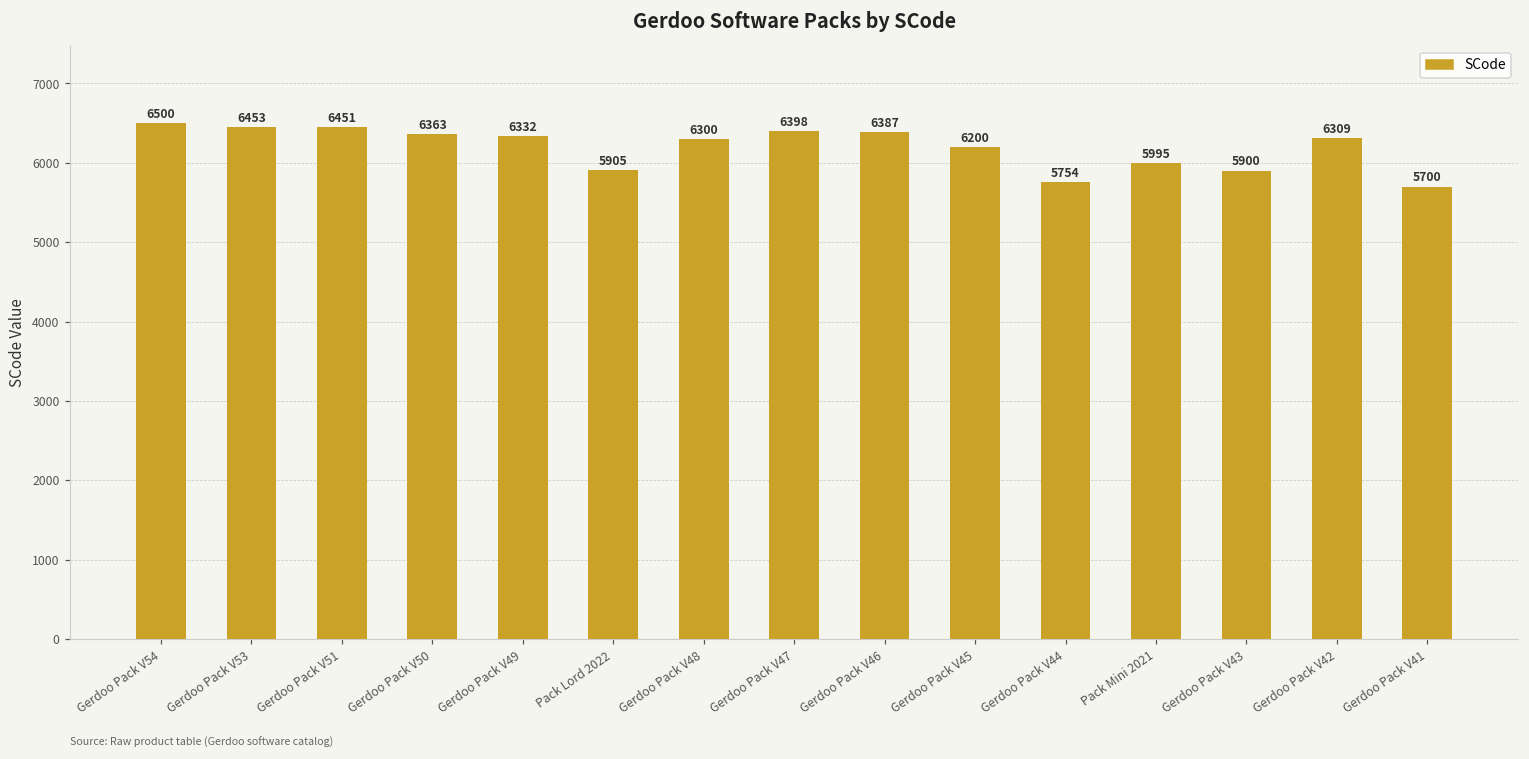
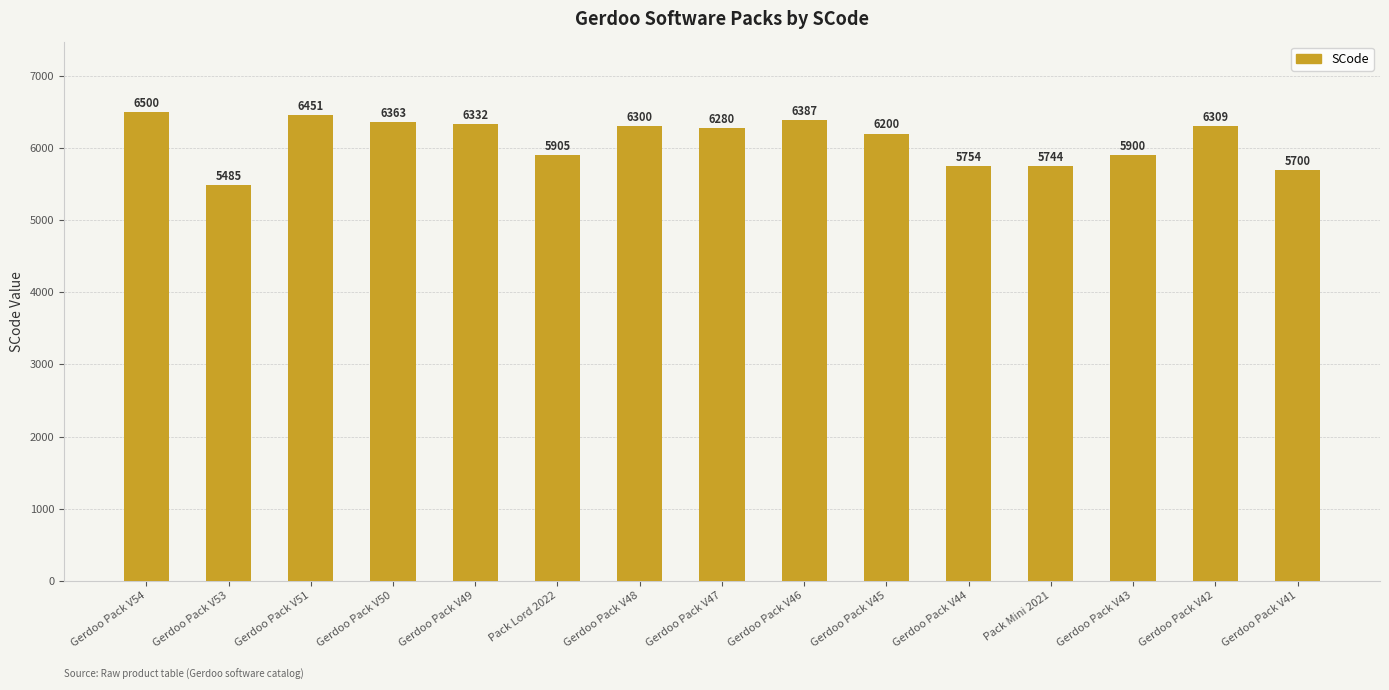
  {
    "Gerdoo Pack V54": 6500,
-   "Gerdoo Pack V53": 6453,
+   "Gerdoo Pack V53": 5485,
    "Gerdoo Pack V51": 6451,
    "Gerdoo Pack V50": 6363,
    "Gerdoo Pack V49": 6332,
    "Pack Lord 2022": 5905,
    "Gerdoo Pack V48": 6300,
-   "Gerdoo Pack V47": 6398,
+   "Gerdoo Pack V47": 6280,
    "Gerdoo Pack V46": 6387,
    "Gerdoo Pack V45": 6200,
    "Gerdoo Pack V44": 5754,
-   "Pack Mini 2021": 5995,
+   "Pack Mini 2021": 5744,
    "Gerdoo Pack V43": 5900,
    "Gerdoo Pack V42": 6309,
    "Gerdoo Pack V41": 5700
  }
